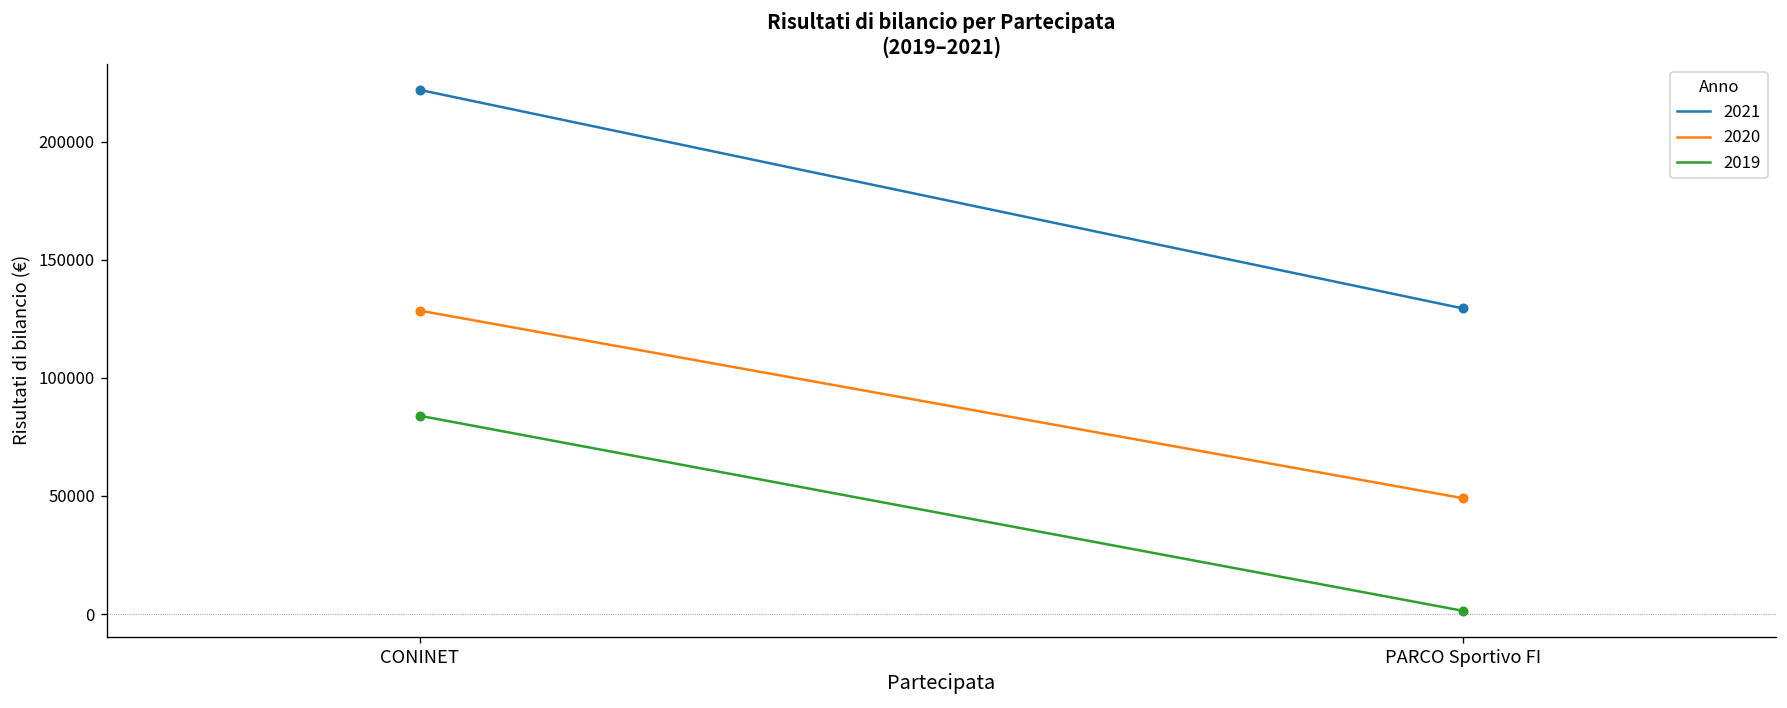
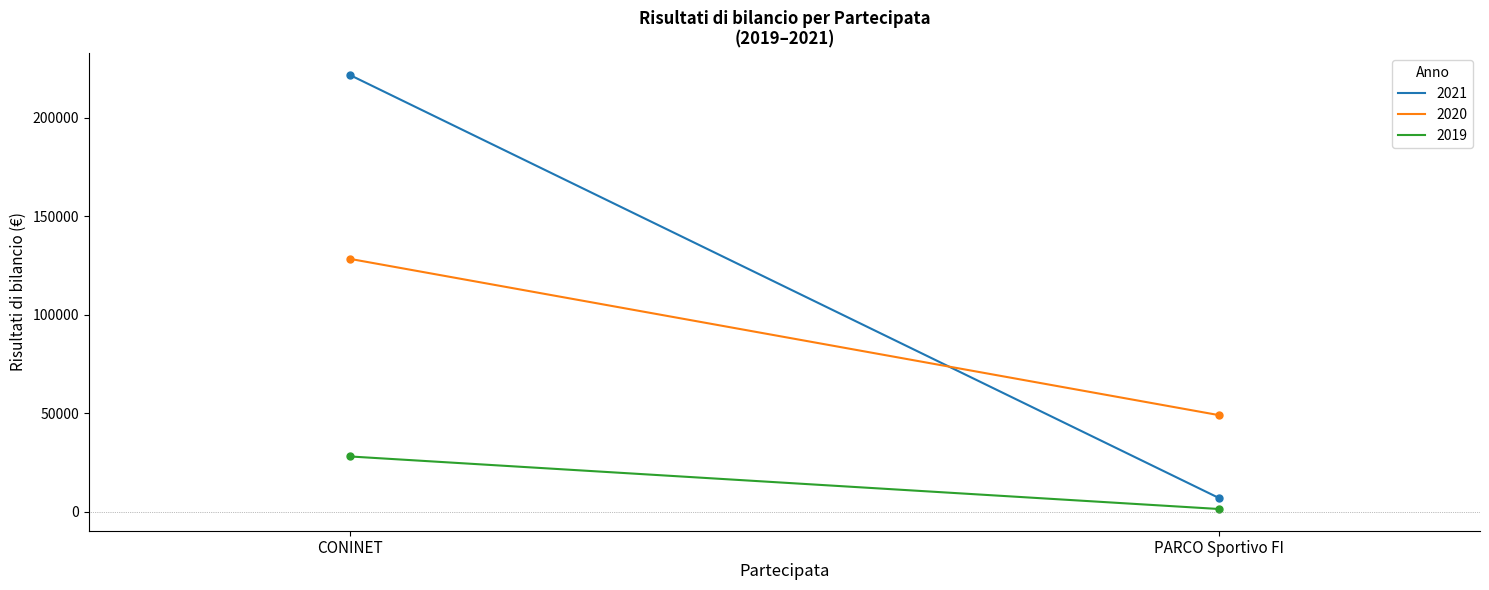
  {
    "2021": {
      "CONINET": 222000,
-     "PARCO Sportivo FI": 129000
+     "PARCO Sportivo FI": 7000
    },
    "2020": {
      "CONINET": 128000,
      "PARCO Sportivo FI": 49000
    },
    "2019": {
-     "CONINET": 84000,
+     "CONINET": 28000,
      "PARCO Sportivo FI": 1000
    }
  }
